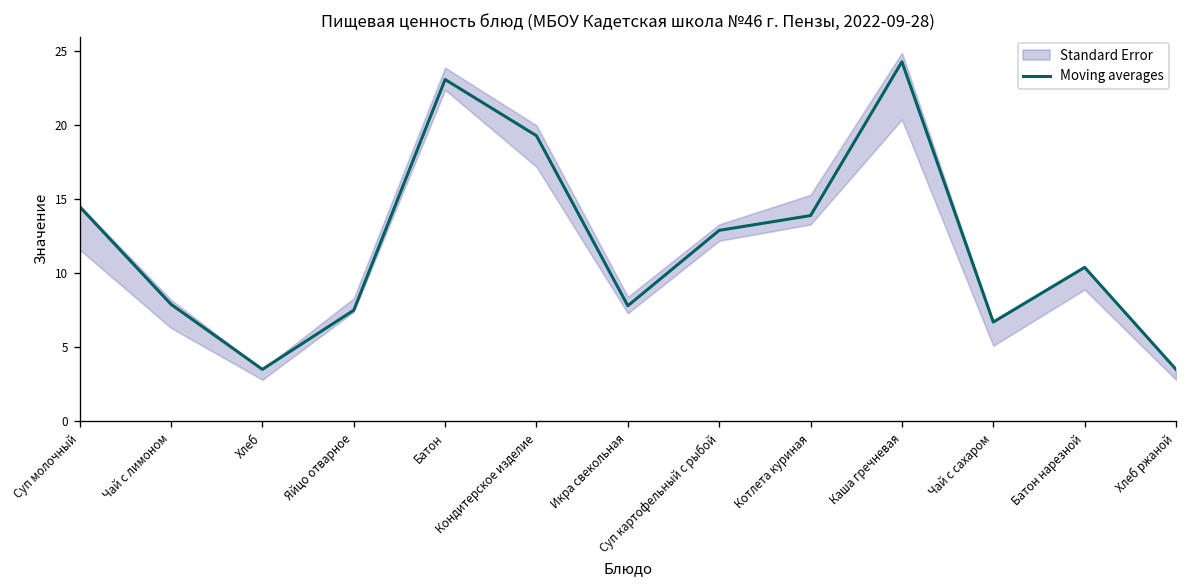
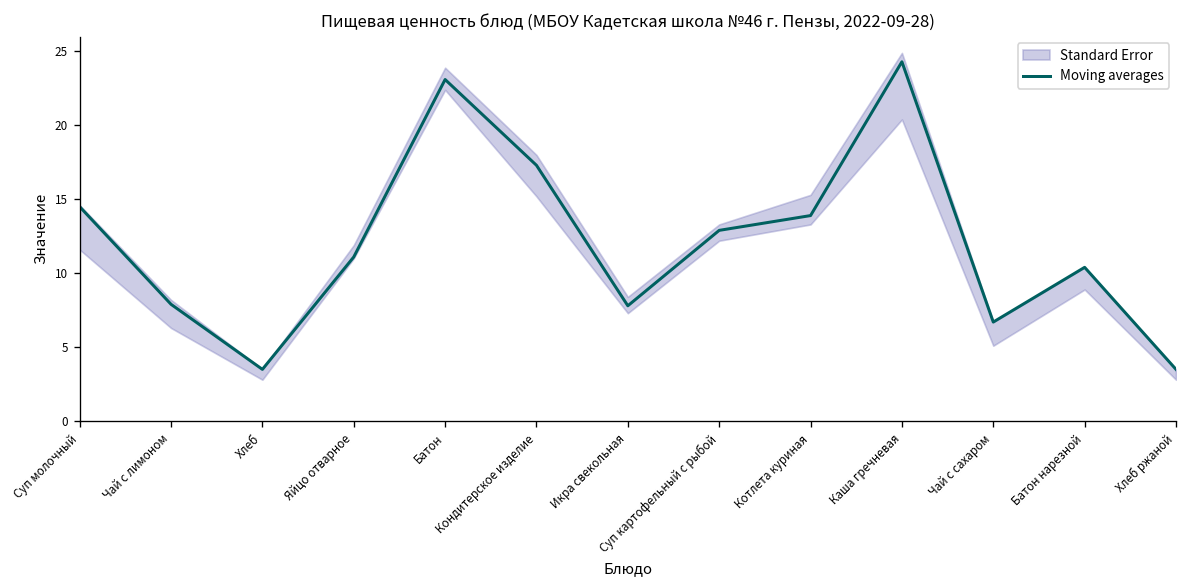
  {
    "Moving averages": {
      "Чай с лимоном": 7.9,
-     "Яйцо отварное": 7.5,
+     "Яйцо отварное": 11.1,
      "Батон": 23.1,
-     "Кондитерское изделие": 19.3,
+     "Кондитерское изделие": 17.3,
      "Икра свекольная": 7.8,
      "Суп картофельный с рыбой": 12.9,
      "Котлета куриная": 13.9,
      "Каша гречневая": 24.3
    }
  }
